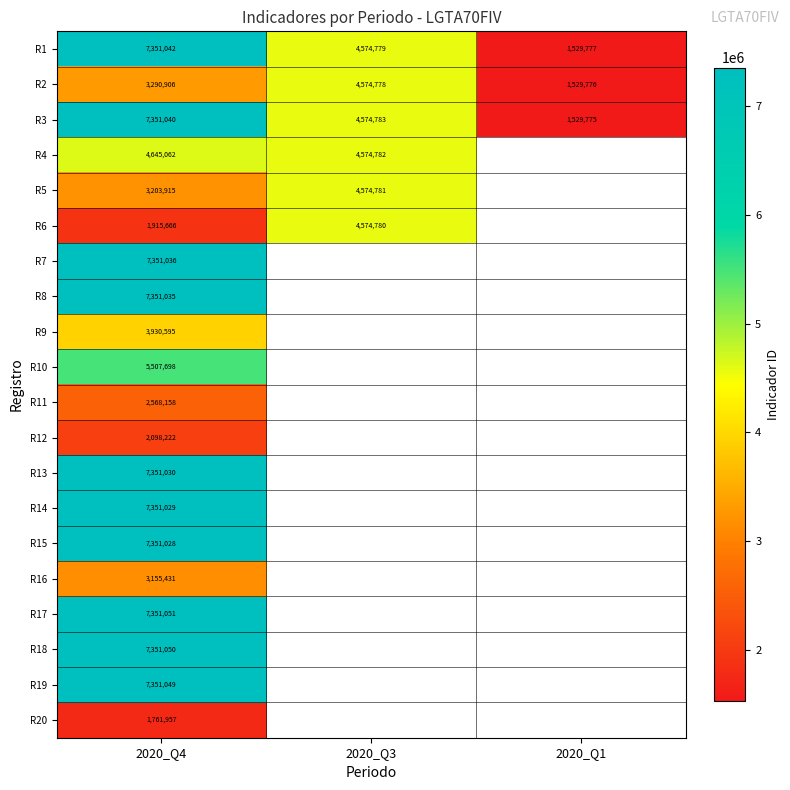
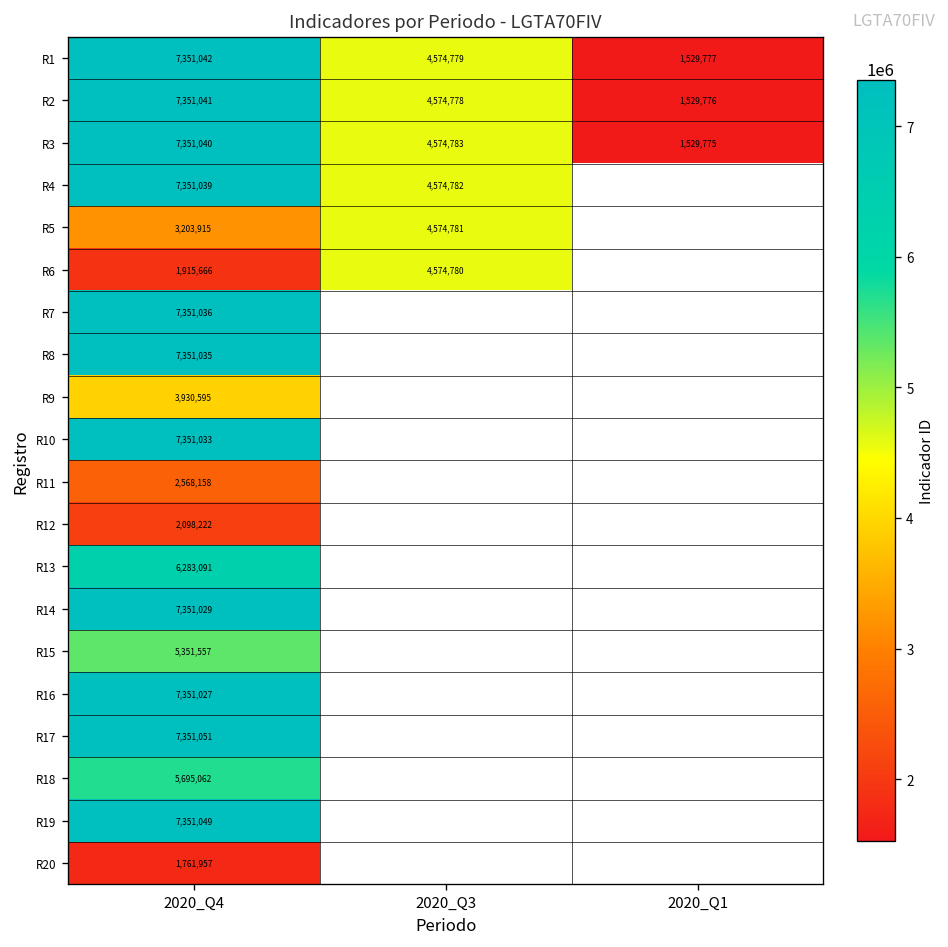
  {
    "R1": {
      "2020_Q4": "7,351,042",
      "2020_Q3": "4,574,779",
      "2020_Q1": "1,529,777"
    },
    "R2": {
-     "2020_Q4": "3,290,906",
+     "2020_Q4": "7,351,041",
      "2020_Q3": "4,574,778",
      "2020_Q1": "1,529,776"
    },
    "R3": {
      "2020_Q4": "7,351,040",
      "2020_Q3": "4,574,783",
      "2020_Q1": "1,529,775"
    },
    "R4": {
-     "2020_Q4": "4,645,062",
+     "2020_Q4": "7,351,039",
      "2020_Q3": "4,574,782"
    },
    "R5": {
      "2020_Q4": "3,203,915",
      "2020_Q3": "4,574,781"
    },
    "R6": {
      "2020_Q4": "1,915,666",
      "2020_Q3": "4,574,780"
    },
    "R7": {
      "2020_Q4": "7,351,036"
    },
    "R8": {
      "2020_Q4": "7,351,035"
    },
    "R9": {
      "2020_Q4": "3,930,595"
    },
    "R10": {
-     "2020_Q4": "5,507,698"
+     "2020_Q4": "7,351,033"
    },
    "R11": {
      "2020_Q4": "2,568,158"
    },
    "R12": {
      "2020_Q4": "2,098,222"
    },
    "R13": {
-     "2020_Q4": "7,351,030"
+     "2020_Q4": "6,283,091"
    },
    "R14": {
      "2020_Q4": "7,351,029"
    },
    "R15": {
-     "2020_Q4": "7,351,028"
+     "2020_Q4": "5,351,557"
    },
    "R16": {
-     "2020_Q4": "3,155,431"
+     "2020_Q4": "7,351,027"
    },
    "R17": {
      "2020_Q4": "7,351,051"
    },
    "R18": {
-     "2020_Q4": "7,351,050"
+     "2020_Q4": "5,695,062"
    },
    "R19": {
      "2020_Q4": "7,351,049"
    },
    "R20": {
      "2020_Q4": "1,761,957"
    }
  }
